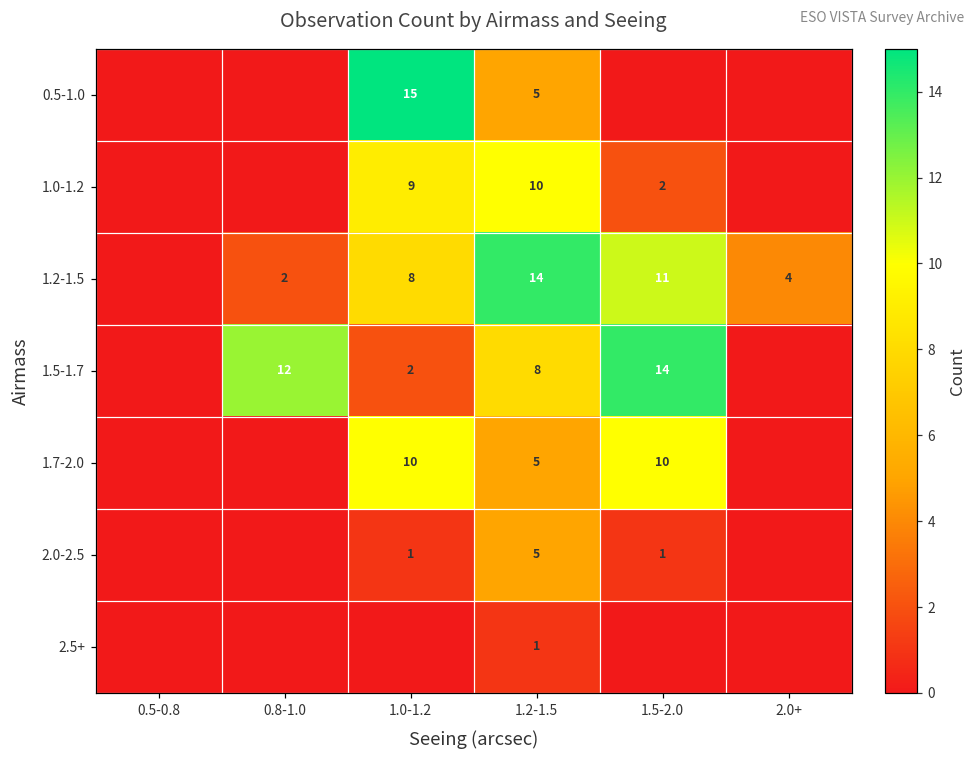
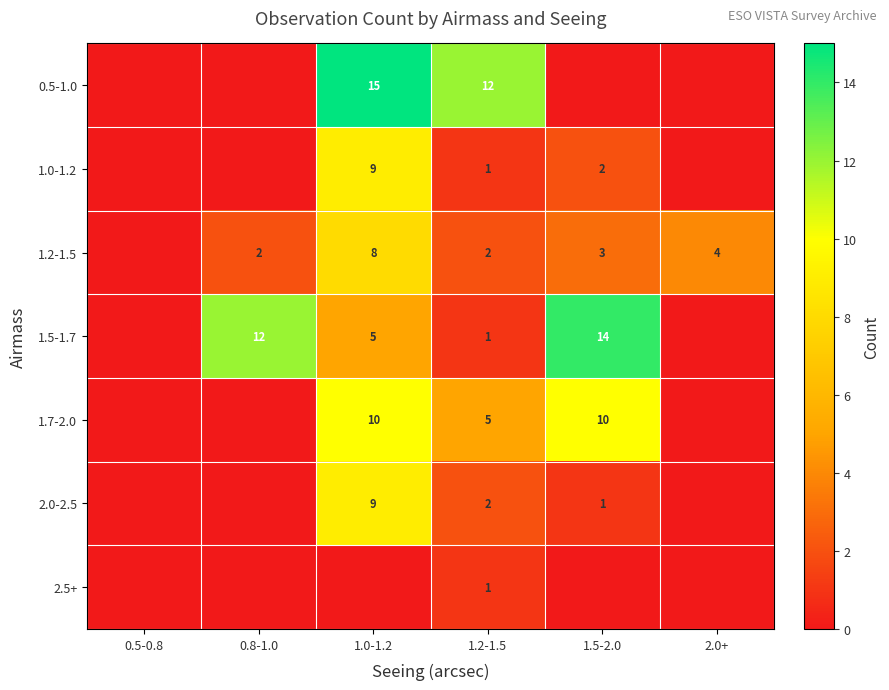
  {
    "0.5-1.0": {
      "1.0-1.2": 15,
-     "1.2-1.5": 5
+     "1.2-1.5": 12
    },
    "1.0-1.2": {
      "1.0-1.2": 9,
-     "1.2-1.5": 10,
+     "1.2-1.5": 1,
      "1.5-2.0": 2
    },
    "1.2-1.5": {
      "0.8-1.0": 2,
      "1.0-1.2": 8,
-     "1.2-1.5": 14,
-     "1.5-2.0": 11,
+     "1.2-1.5": 2,
+     "1.5-2.0": 3,
      "2.0+": 4
    },
    "1.5-1.7": {
      "0.8-1.0": 12,
-     "1.0-1.2": 2,
-     "1.2-1.5": 8,
+     "1.0-1.2": 5,
+     "1.2-1.5": 1,
      "1.5-2.0": 14
    },
    "1.7-2.0": {
      "1.0-1.2": 10,
      "1.2-1.5": 5,
      "1.5-2.0": 10
    },
    "2.0-2.5": {
-     "1.0-1.2": 1,
-     "1.2-1.5": 5,
+     "1.0-1.2": 9,
+     "1.2-1.5": 2,
      "1.5-2.0": 1
    },
    "2.5+": {
      "1.2-1.5": 1
    }
  }
